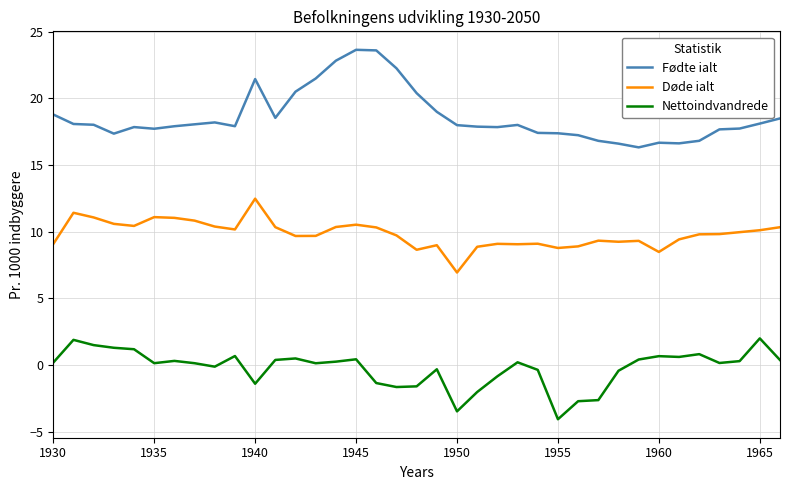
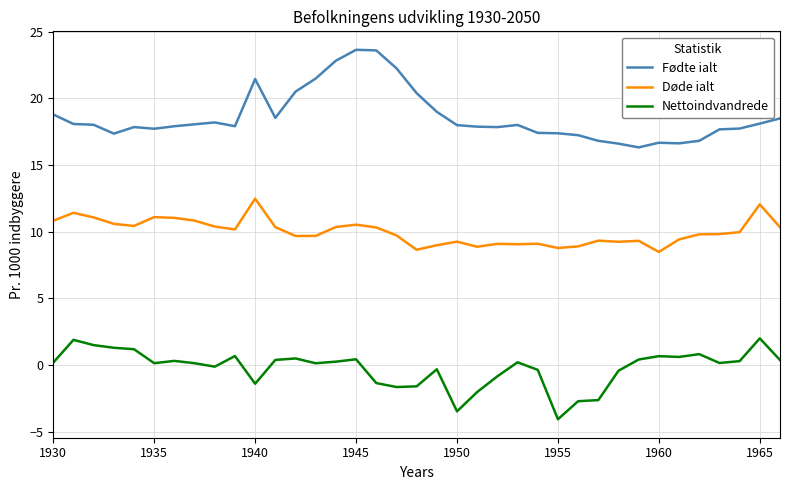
  {
    "Fødte ialt": {
      "1930": 18.8,
      "1935": 17.7,
      "1940": 21.4,
      "1945": 23.6,
      "1950": 18.0,
      "1955": 17.4,
      "1960": 16.7,
      "1965": 18.1
    },
    "Døde ialt": {
-     "1930": 9.1,
+     "1930": 10.8,
      "1935": 11.1,
      "1940": 12.5,
      "1945": 10.5,
-     "1950": 6.9,
+     "1950": 9.2,
      "1955": 8.8,
      "1960": 8.5,
-     "1965": 10.1
+     "1965": 12.0
    },
    "Nettoindvandrede": {
      "1930": 0.2,
      "1935": 0.1,
      "1940": -1.4,
      "1945": 0.4,
      "1950": -3.5,
      "1955": -4.1,
      "1960": 0.7,
      "1965": 2.0
    }
  }
